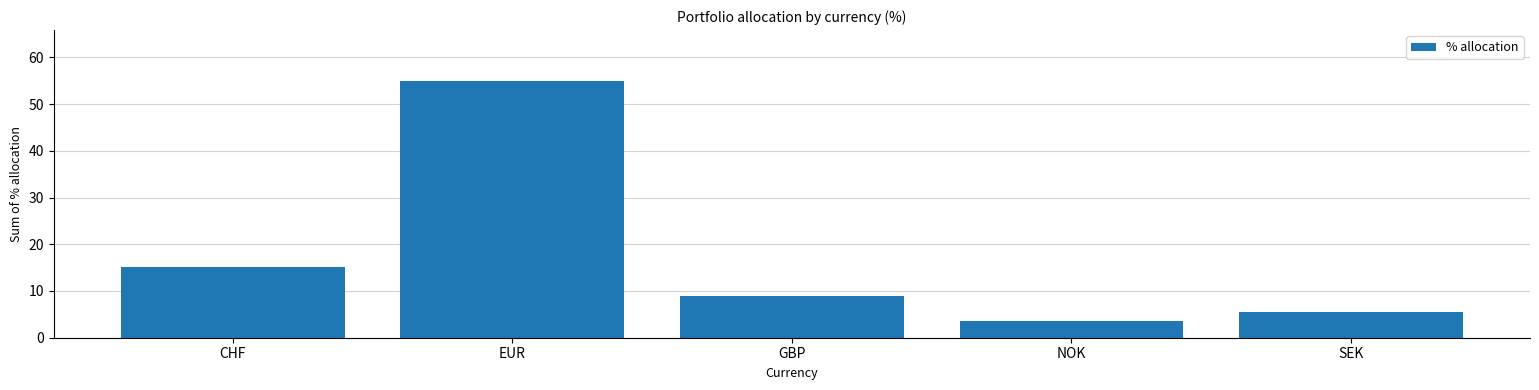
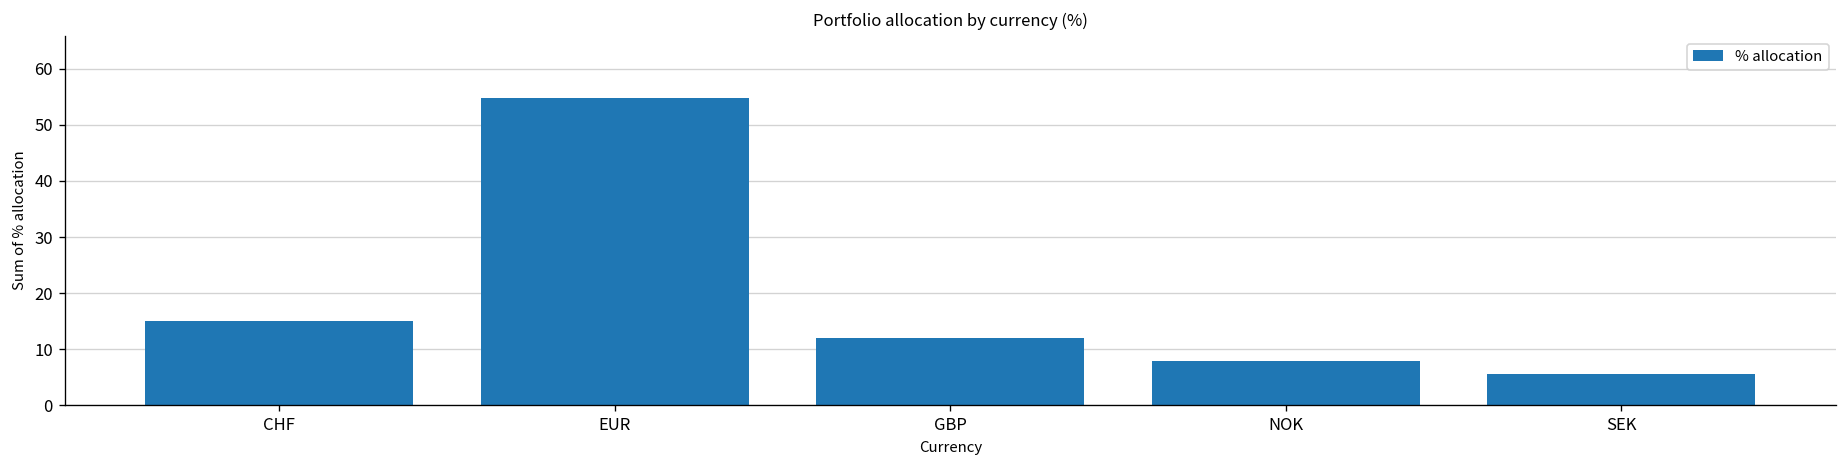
  {
    "CHF": 15,
    "EUR": 55,
-   "GBP": 9,
-   "NOK": 4,
+   "GBP": 12,
+   "NOK": 8,
    "SEK": 6
  }
